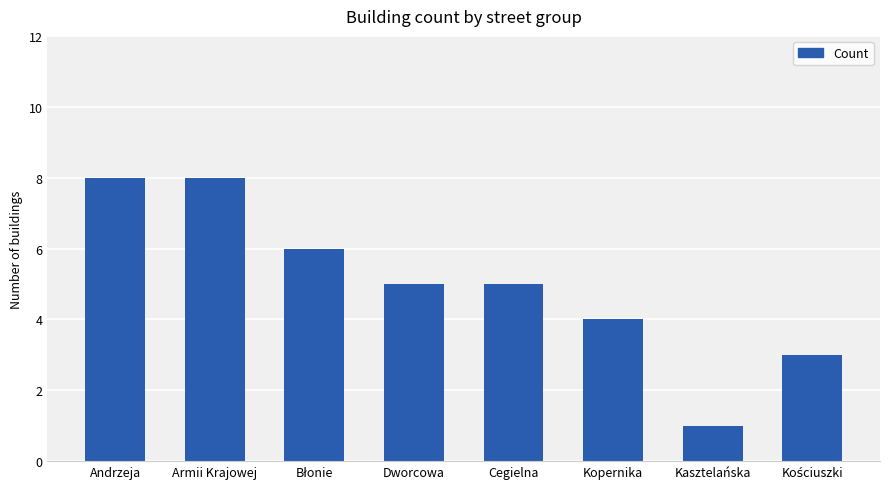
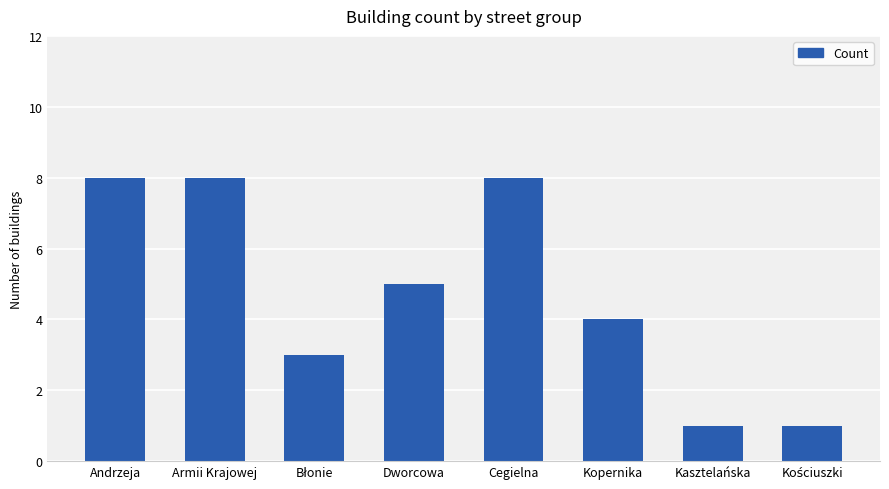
  {
    "Andrzeja": 8,
    "Armii Krajowej": 8,
-   "Błonie": 6,
+   "Błonie": 3,
    "Dworcowa": 5,
-   "Cegielna": 5,
+   "Cegielna": 8,
    "Kopernika": 4,
    "Kasztelańska": 1,
-   "Kościuszki": 3
+   "Kościuszki": 1
  }
